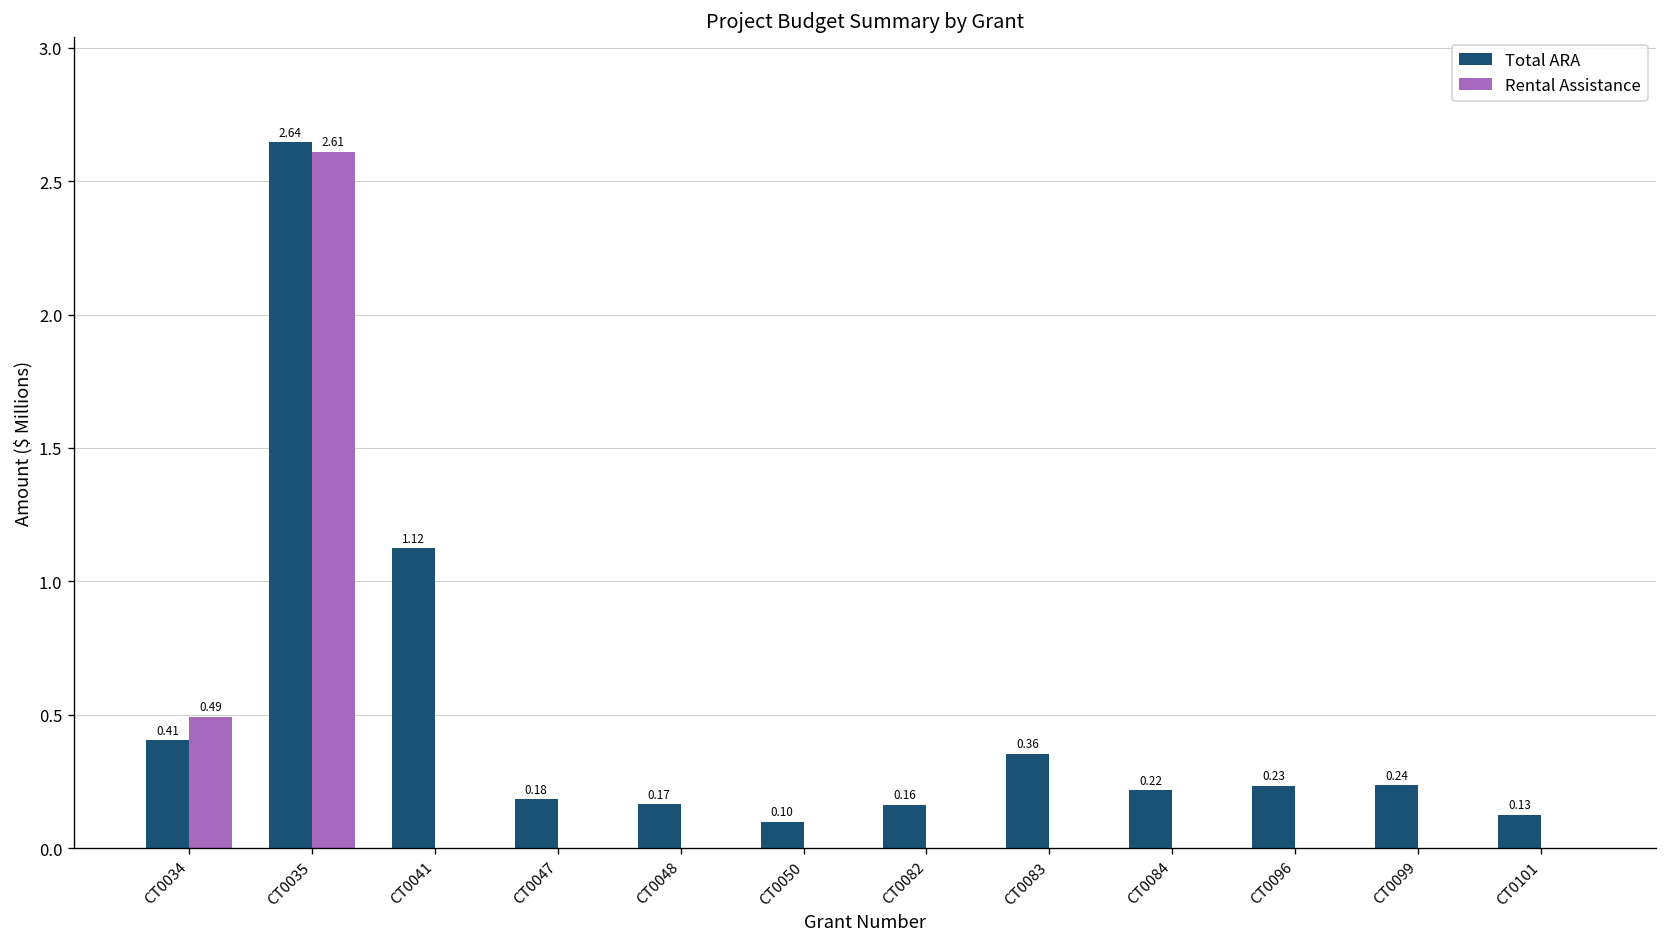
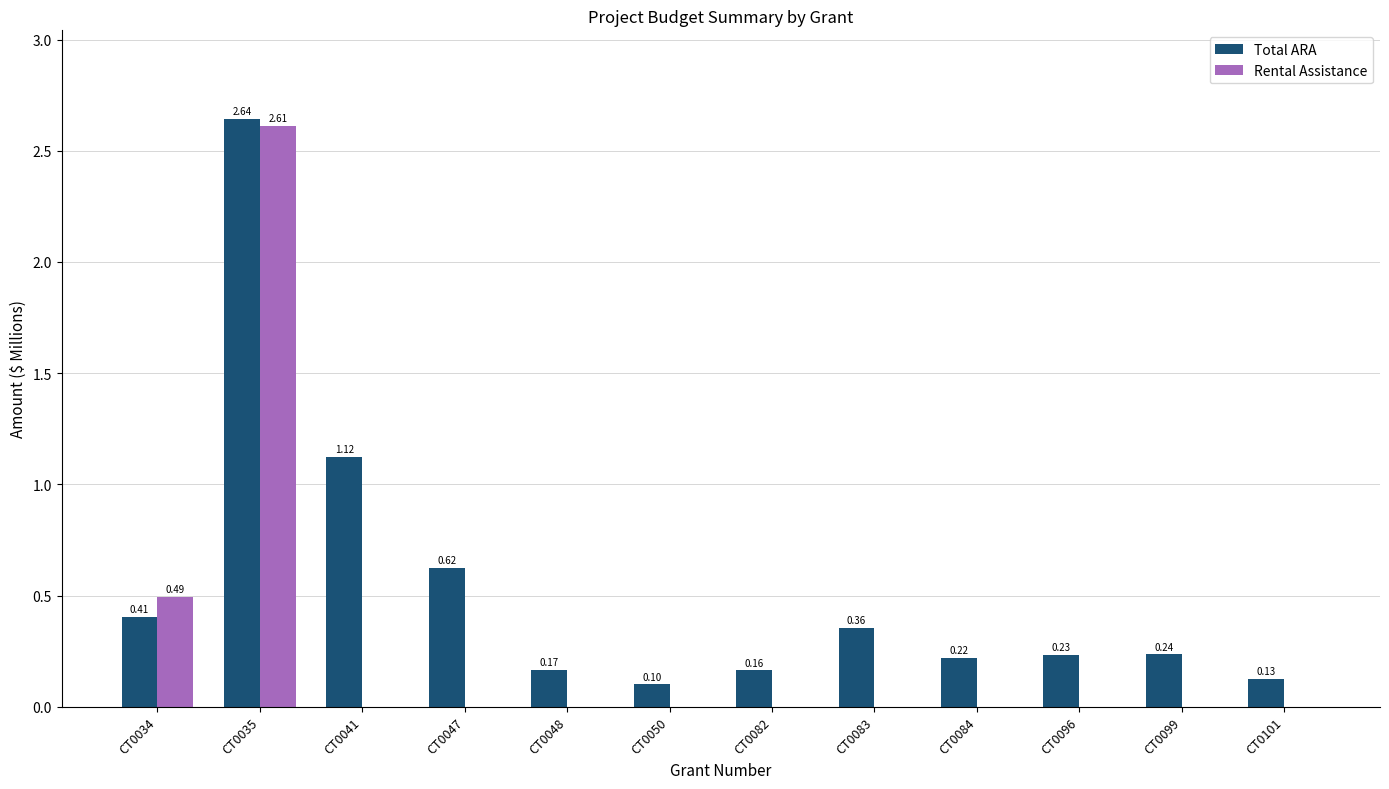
  {
    "Total ARA": {
      "CT0034": 0.41,
      "CT0035": 2.64,
      "CT0041": 1.12,
-     "CT0047": 0.18,
+     "CT0047": 0.62,
      "CT0048": 0.17,
      "CT0050": 0.10,
      "CT0082": 0.16,
      "CT0083": 0.36,
      "CT0084": 0.22,
      "CT0096": 0.23,
      "CT0099": 0.24,
      "CT0101": 0.13
    },
    "Rental Assistance": {
      "CT0034": 0.49,
      "CT0035": 2.61
    }
  }
